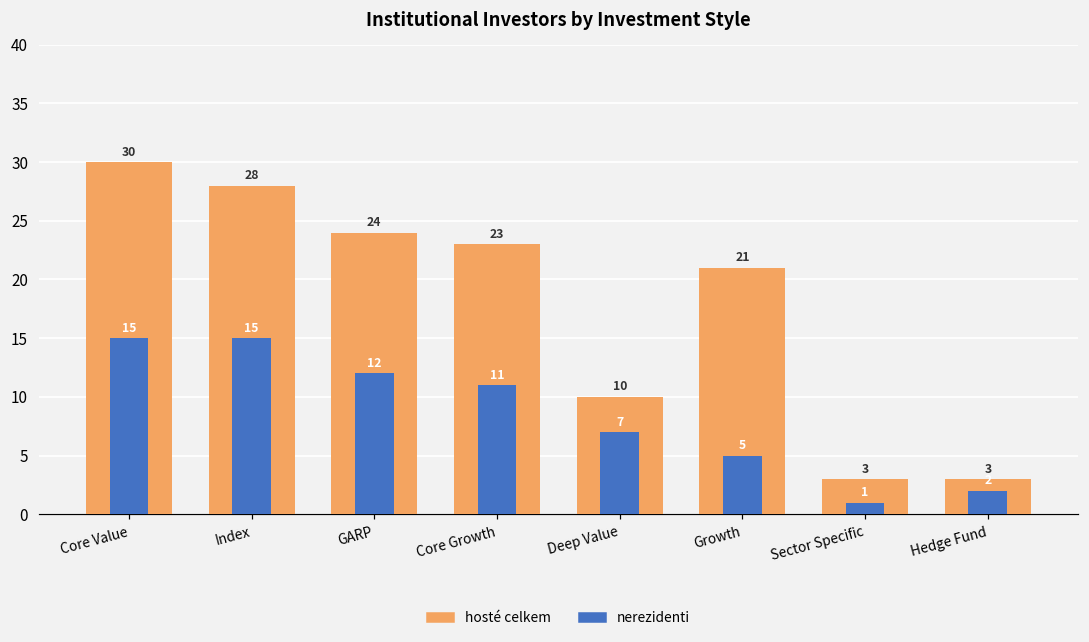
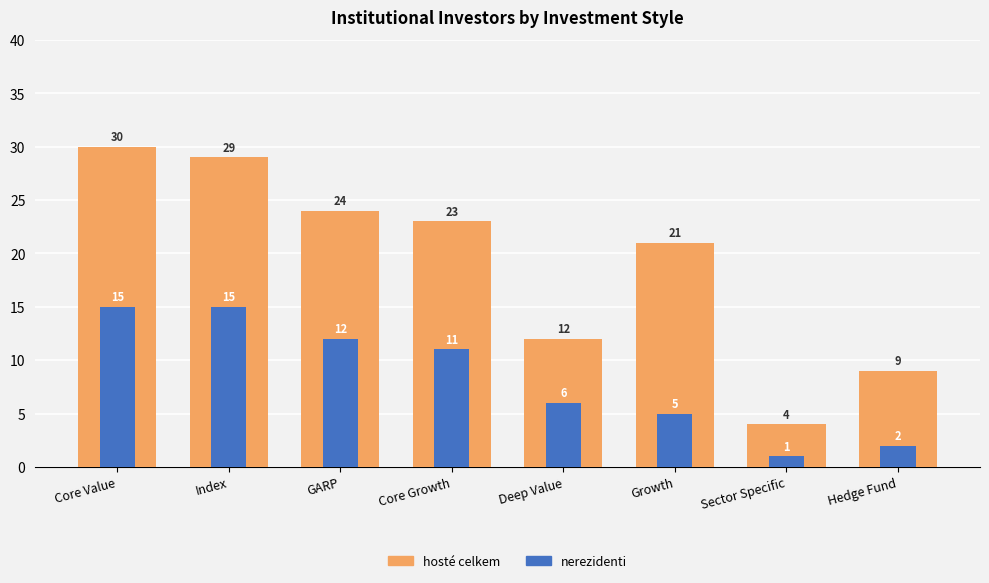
  {
    "hosté celkem": {
      "Core Value": 30,
-     "Index": 28,
+     "Index": 29,
      "GARP": 24,
      "Core Growth": 23,
-     "Deep Value": 10,
+     "Deep Value": 12,
      "Growth": 21,
-     "Sector Specific": 3,
-     "Hedge Fund": 3
+     "Sector Specific": 4,
+     "Hedge Fund": 9
    },
    "nerezidenti": {
-     "Deep Value": 7
+     "Deep Value": 6
    }
  }
